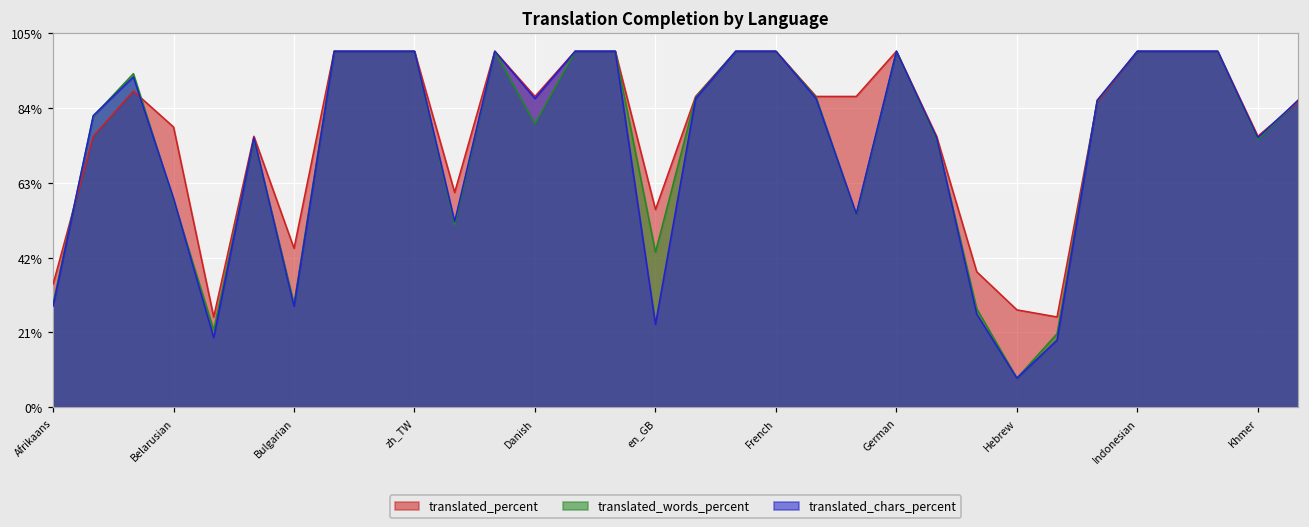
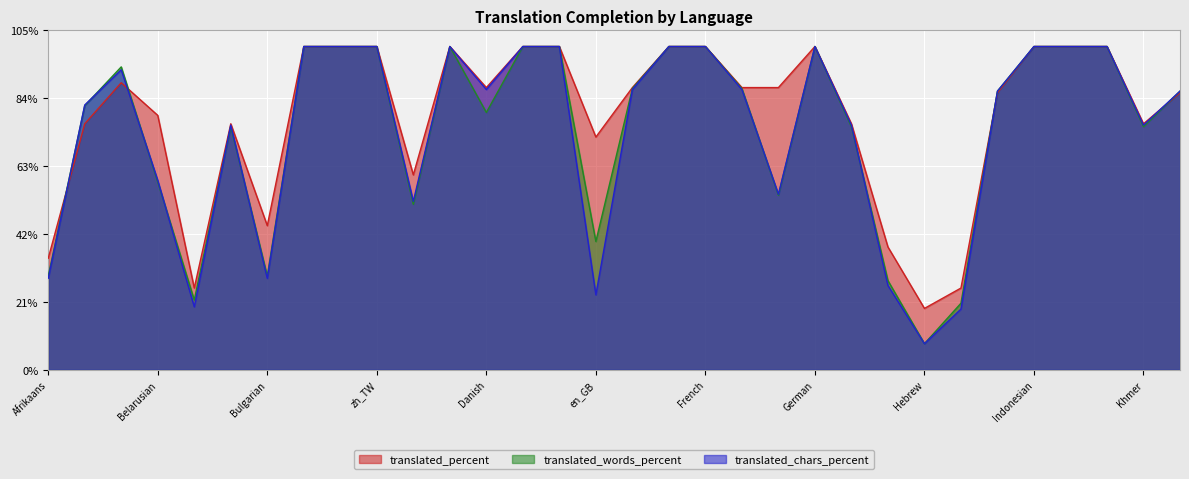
  {
    "translated_percent": {
      "Afrikaans": "35%",
      "Belarusian": "79%",
      "Bulgarian": "45%",
-     "en_GB": "56%",
-     "Hebrew": "27%"
+     "en_GB": "72%",
+     "Hebrew": "19%"
    },
    "translated_words_percent": {
      "Danish": "80%",
-     "en_GB": "44%"
+     "en_GB": "40%"
    },
    "translated_chars_percent": {
      "en_GB": "23%"
    }
  }
